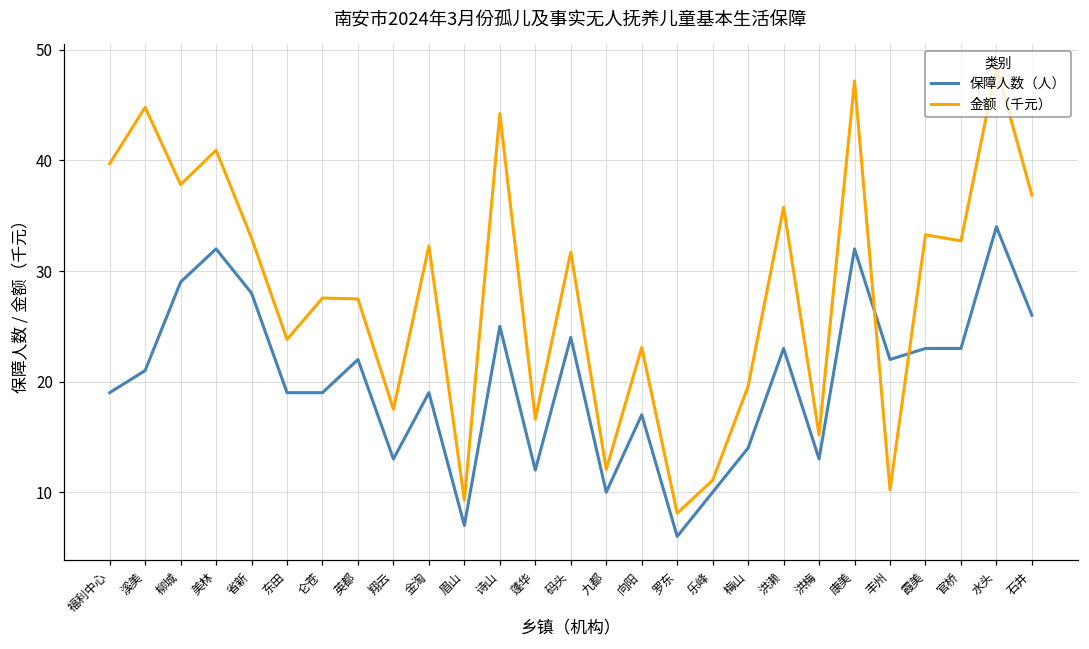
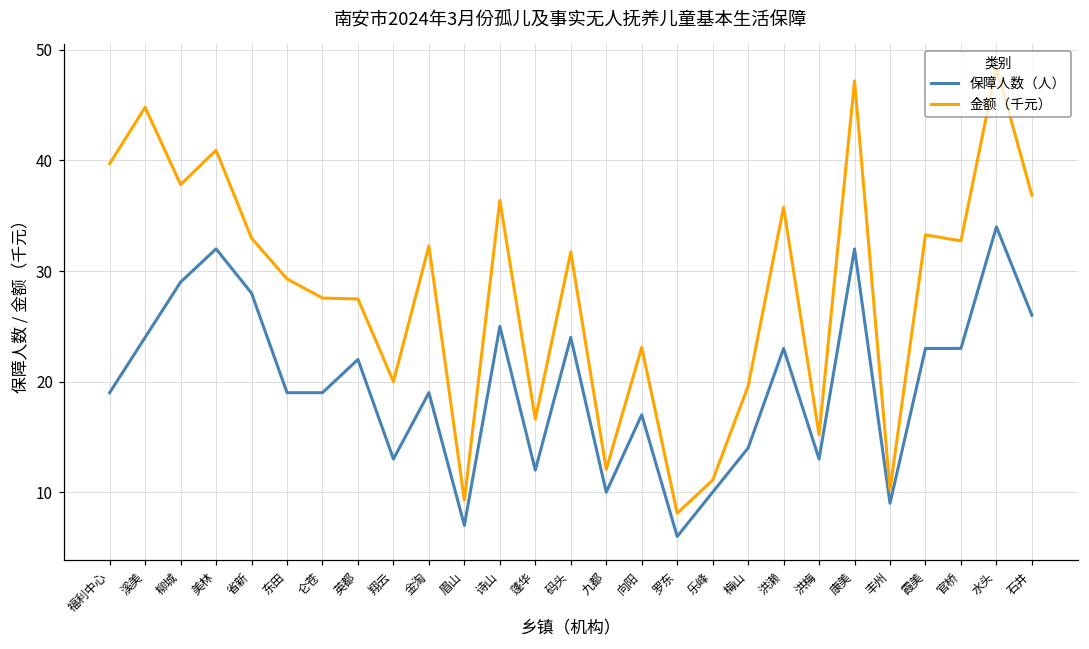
  {
    "保障人数（人）": {
      "福利中心": 19,
-     "溪美": 21,
+     "溪美": 24,
      "柳城": 29,
      "美林": 32,
      "省新": 28,
      "东田": 19,
      "仑苍": 19,
      "英都": 22,
      "翔云": 13,
      "金淘": 19,
      "眉山": 7,
      "诗山": 25,
      "蓬华": 12,
      "码头": 24,
      "九都": 10,
      "向阳": 17,
      "罗东": 6,
      "乐峰": 10,
      "梅山": 14,
      "洪濑": 23,
      "洪梅": 13,
      "康美": 32,
-     "丰州": 22,
+     "丰州": 9,
      "霞美": 23,
      "官桥": 23,
      "水头": 34,
      "石井": 26
    },
    "金额（千元）": {
      "福利中心": 39.7,
      "溪美": 44.8,
      "柳城": 37.8,
      "美林": 40.9,
      "省新": 33.0,
-     "东田": 23.8,
+     "东田": 29.3,
      "仑苍": 27.6,
      "英都": 27.5,
-     "翔云": 17.5,
+     "翔云": 20.0,
      "金淘": 32.3,
      "眉山": 9.3,
-     "诗山": 44.2,
+     "诗山": 36.4,
      "蓬华": 16.6,
      "码头": 31.7,
      "九都": 12.1,
      "向阳": 23.1,
      "罗东": 8.1,
      "乐峰": 11.1,
      "梅山": 19.6,
      "洪濑": 35.8,
      "洪梅": 15.2,
      "康美": 47.2,
      "丰州": 10.2,
      "霞美": 33.3,
      "官桥": 32.7,
      "石井": 36.9
    }
  }
